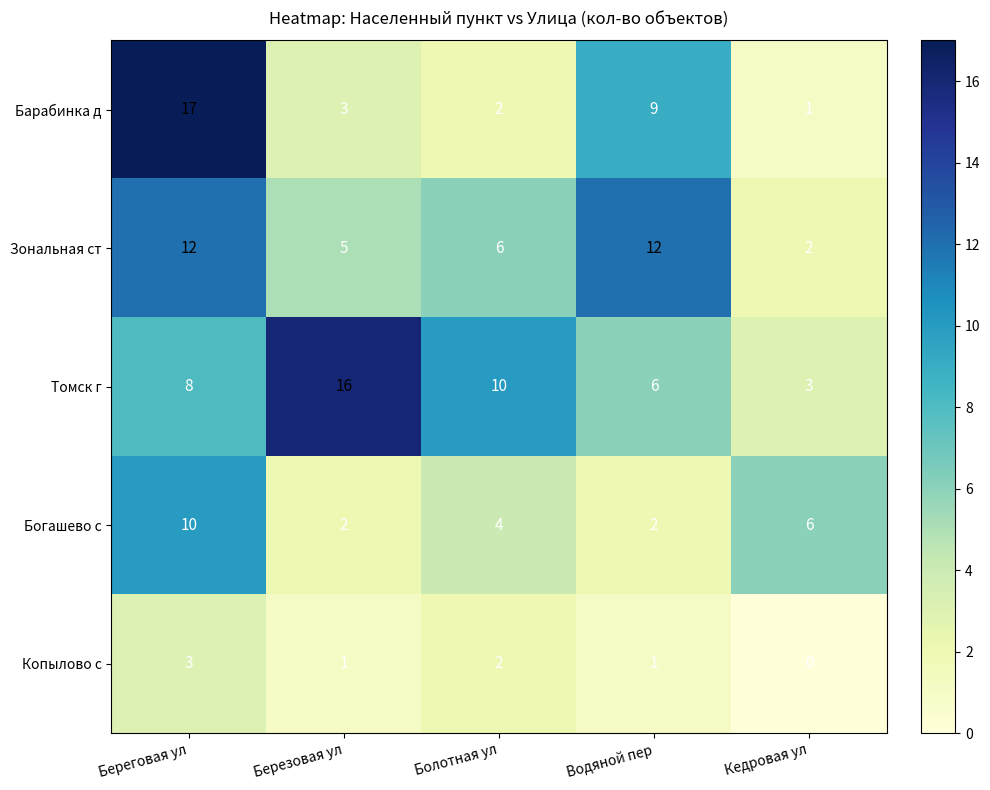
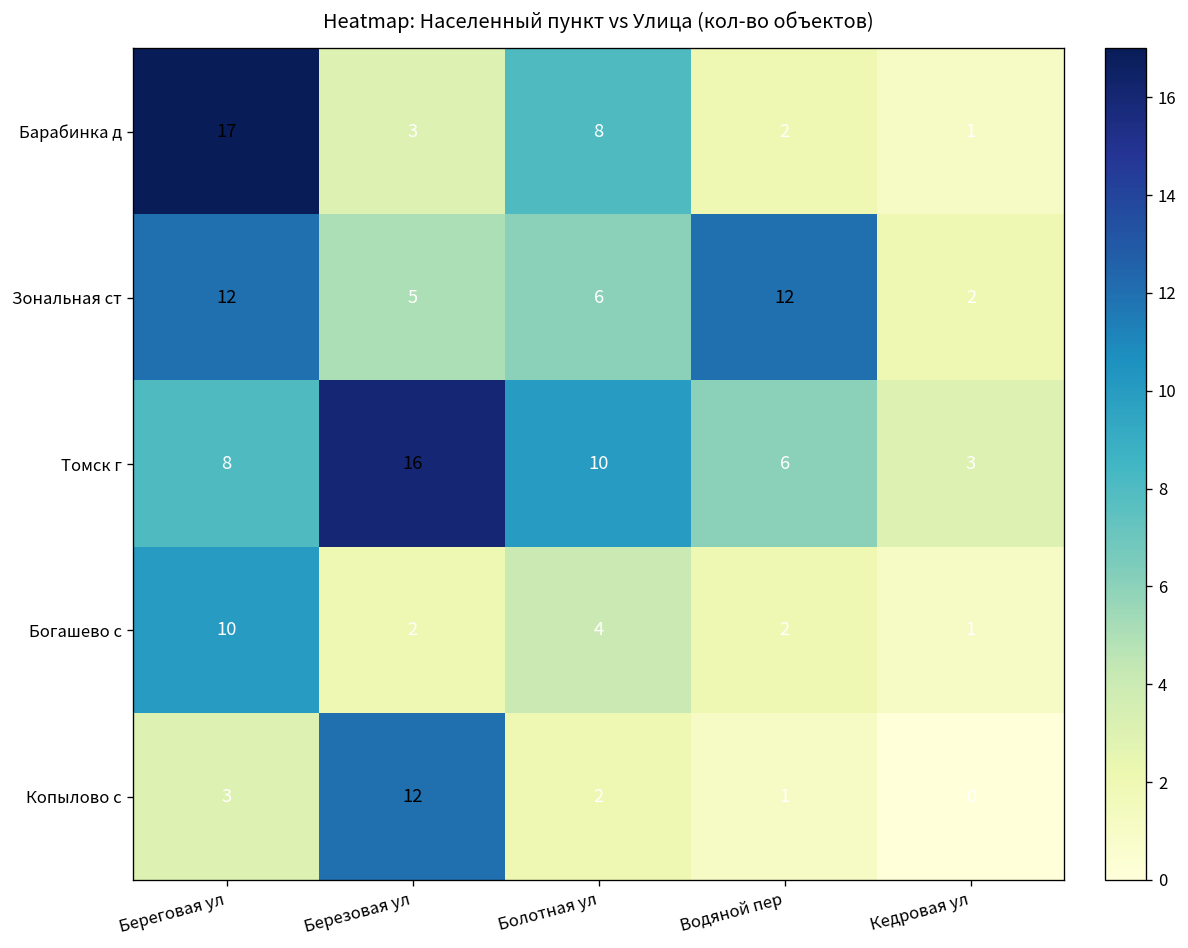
  {
    "Барабинка д": {
      "Береговая ул": 17,
      "Березовая ул": 3,
-     "Болотная ул": 2,
-     "Водяной пер": 9,
+     "Болотная ул": 8,
+     "Водяной пер": 2,
      "Кедровая ул": 1
    },
    "Зональная ст": {
      "Береговая ул": 12,
      "Березовая ул": 5,
      "Болотная ул": 6,
      "Водяной пер": 12,
      "Кедровая ул": 2
    },
    "Томск г": {
      "Береговая ул": 8,
      "Березовая ул": 16,
      "Болотная ул": 10,
      "Водяной пер": 6,
      "Кедровая ул": 3
    },
    "Богашево с": {
      "Береговая ул": 10,
      "Березовая ул": 2,
      "Болотная ул": 4,
      "Водяной пер": 2,
-     "Кедровая ул": 6
+     "Кедровая ул": 1
    },
    "Копылово с": {
      "Береговая ул": 3,
-     "Березовая ул": 1,
+     "Березовая ул": 12,
      "Болотная ул": 2,
      "Водяной пер": 1
    }
  }
